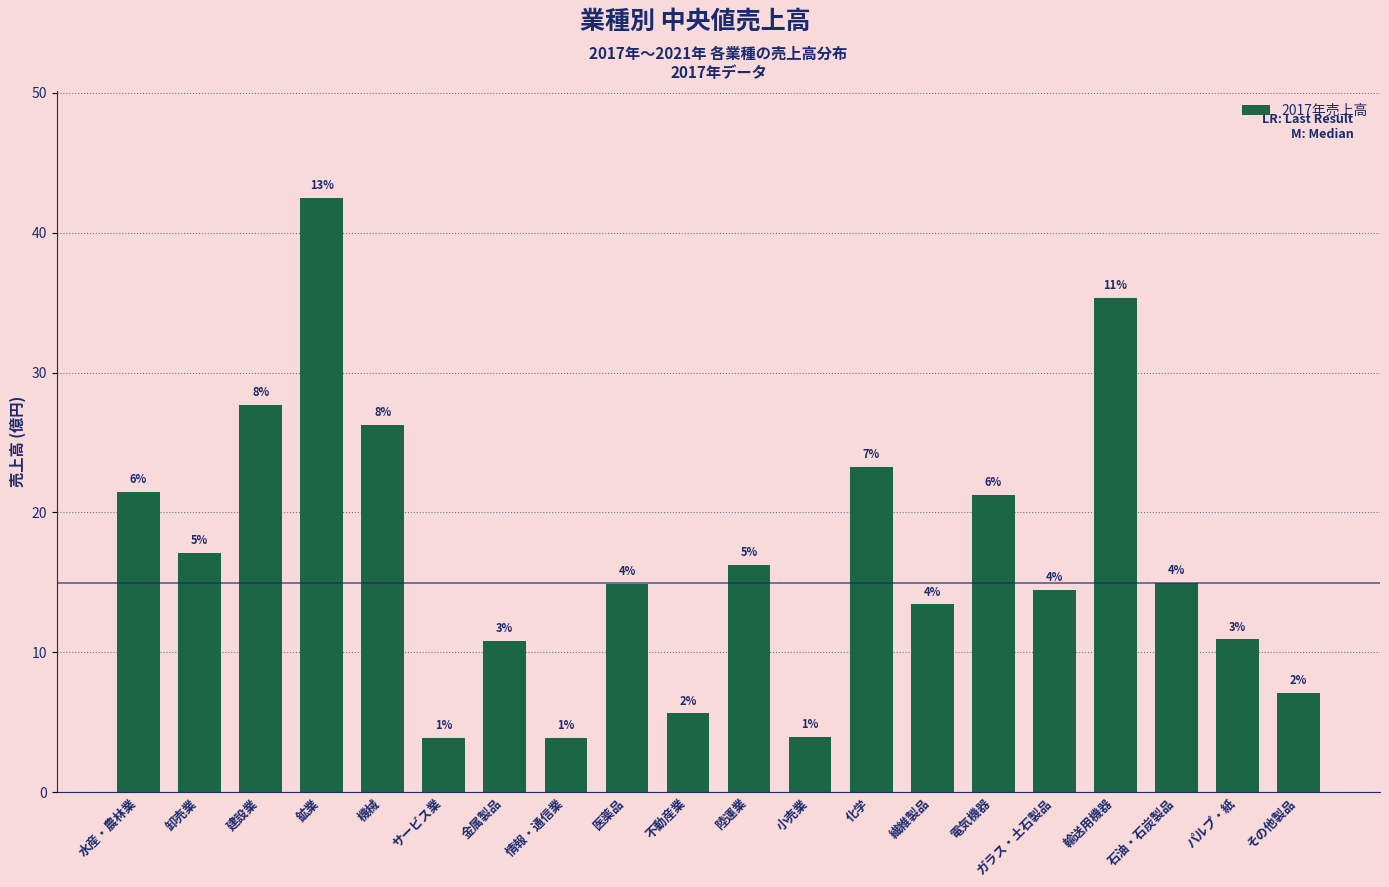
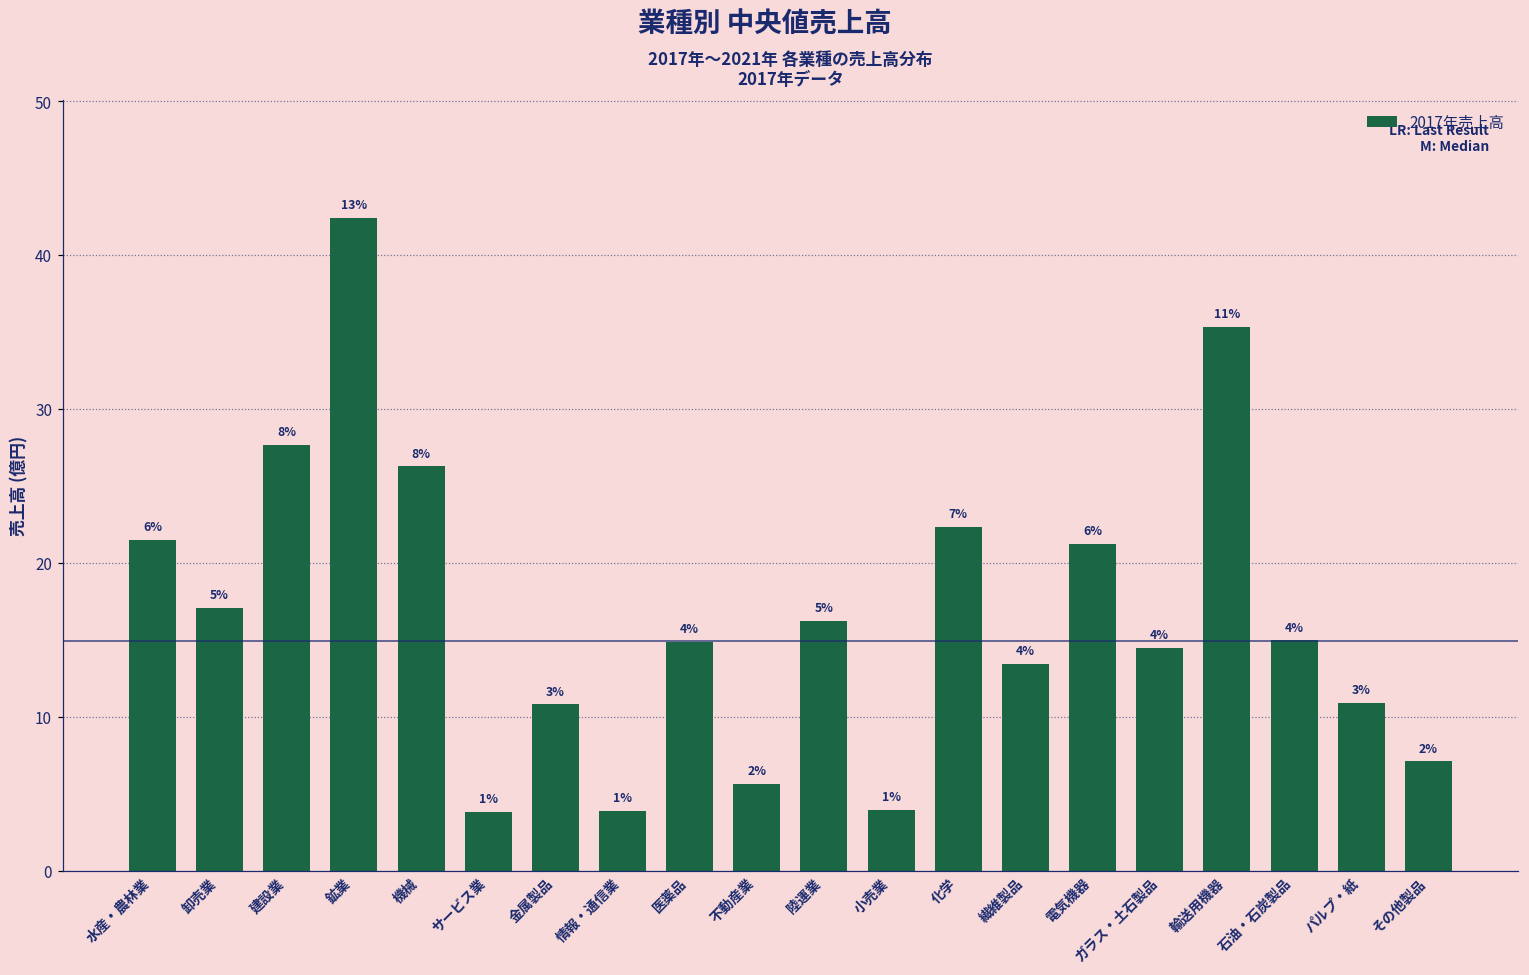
  {
-   "化学": 23.2
+   "化学": 22.3
  }
